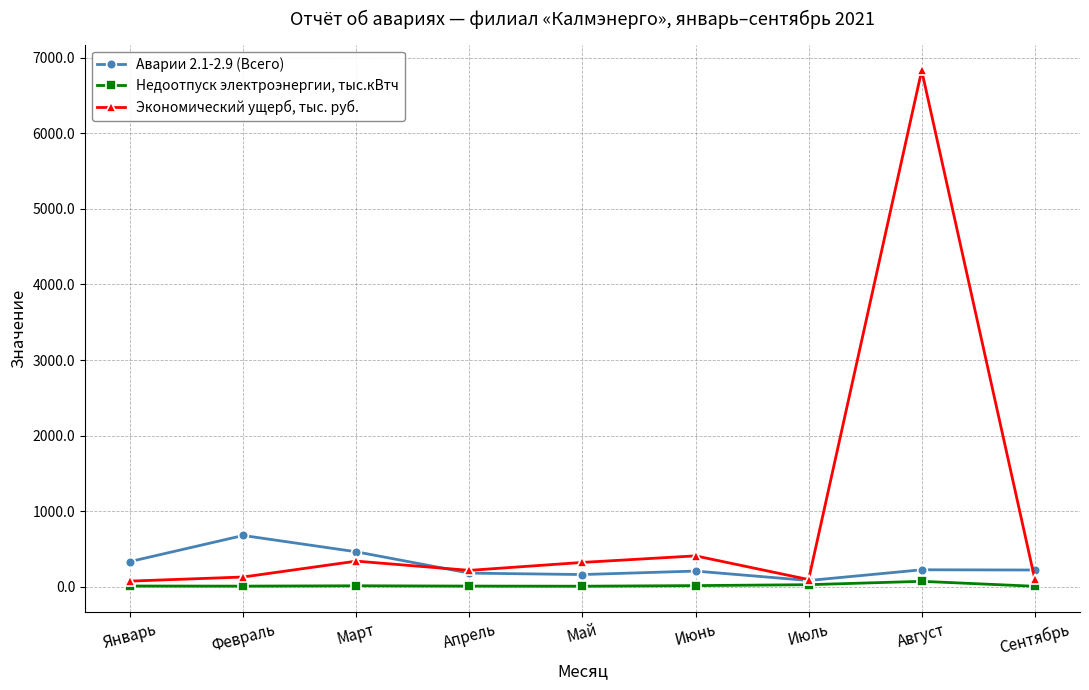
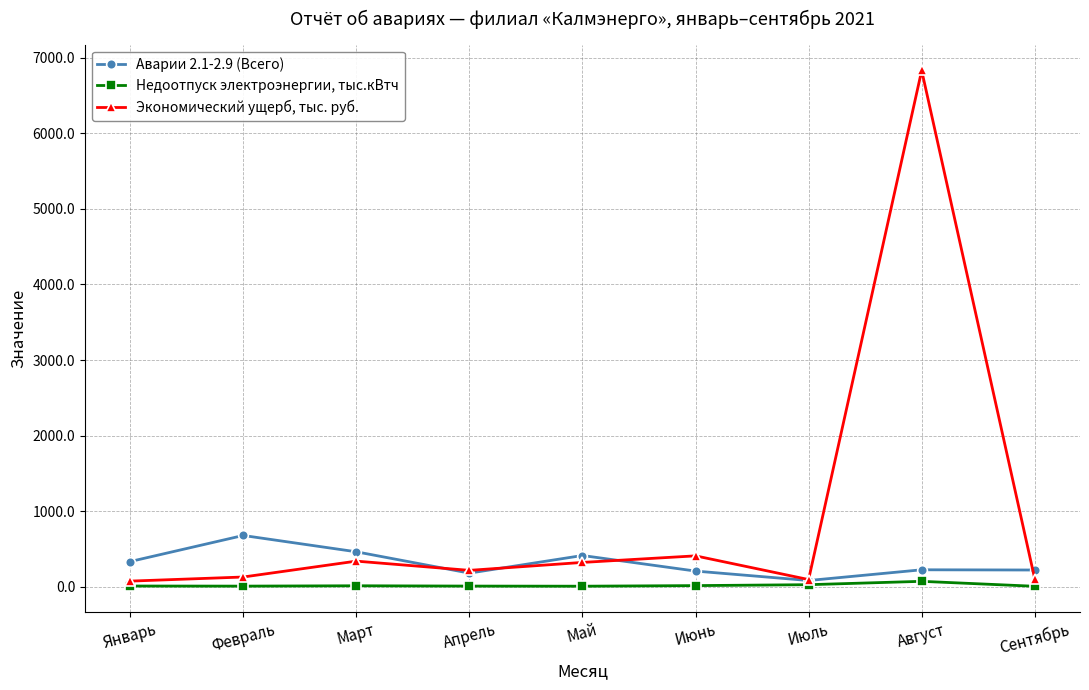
  {
    "Аварии 2.1-2.9 (Всего)": {
      "Январь": 300,
      "Февраль": 700,
      "Март": 500,
      "Апрель": 200,
-     "Май": 200,
+     "Май": 400,
      "Июнь": 200,
      "Август": 200,
      "Сентябрь": 200
    },
    "Недоотпуск электроэнергии, тыс.кВтч": {
      "Январь": 0,
      "Февраль": 0,
      "Март": 0,
      "Апрель": 0,
      "Май": 0,
      "Июнь": 0,
      "Июль": 0,
      "Август": 100,
      "Сентябрь": 0
    },
    "Экономический ущерб, тыс. руб.": {
      "Январь": 100,
      "Февраль": 100,
      "Март": 300,
      "Апрель": 200,
      "Май": 300,
      "Июнь": 400,
      "Август": 6800,
      "Сентябрь": 100
    }
  }
